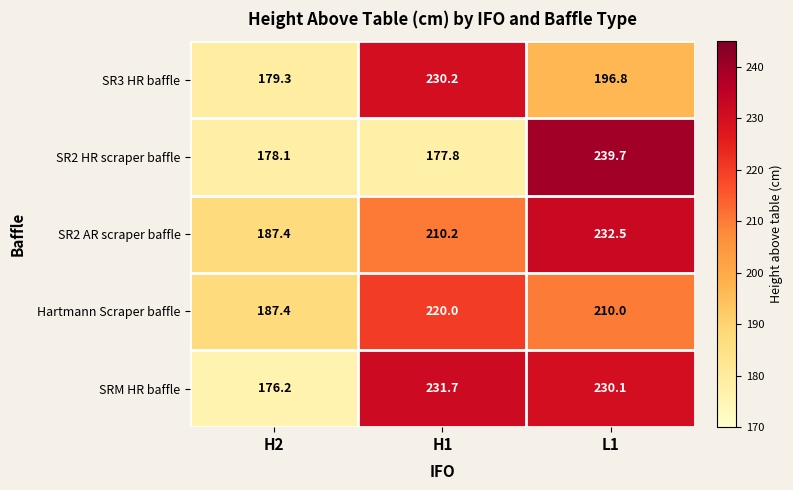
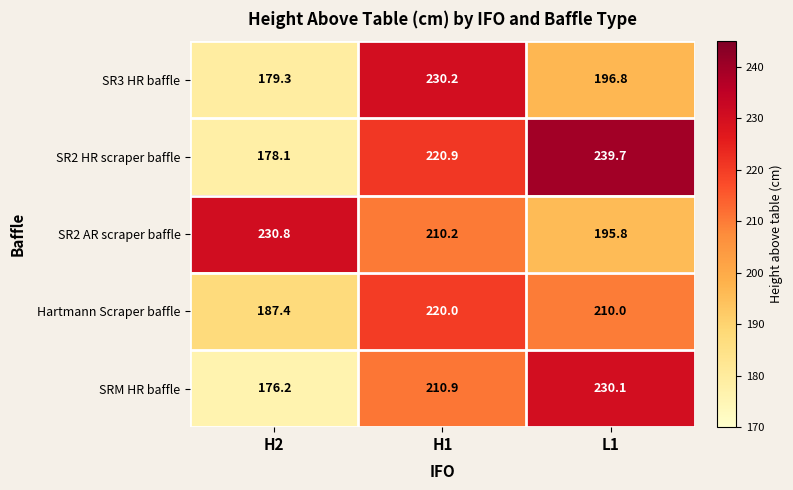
  {
    "SR3 HR baffle": {
      "H2": 179.3,
      "H1": 230.2,
      "L1": 196.8
    },
    "SR2 HR scraper baffle": {
      "H2": 178.1,
-     "H1": 177.8,
+     "H1": 220.9,
      "L1": 239.7
    },
    "SR2 AR scraper baffle": {
-     "H2": 187.4,
+     "H2": 230.8,
      "H1": 210.2,
-     "L1": 232.5
+     "L1": 195.8
    },
    "Hartmann Scraper baffle": {
      "H2": 187.4,
      "H1": 220.0,
      "L1": 210.0
    },
    "SRM HR baffle": {
      "H2": 176.2,
-     "H1": 231.7,
+     "H1": 210.9,
      "L1": 230.1
    }
  }
